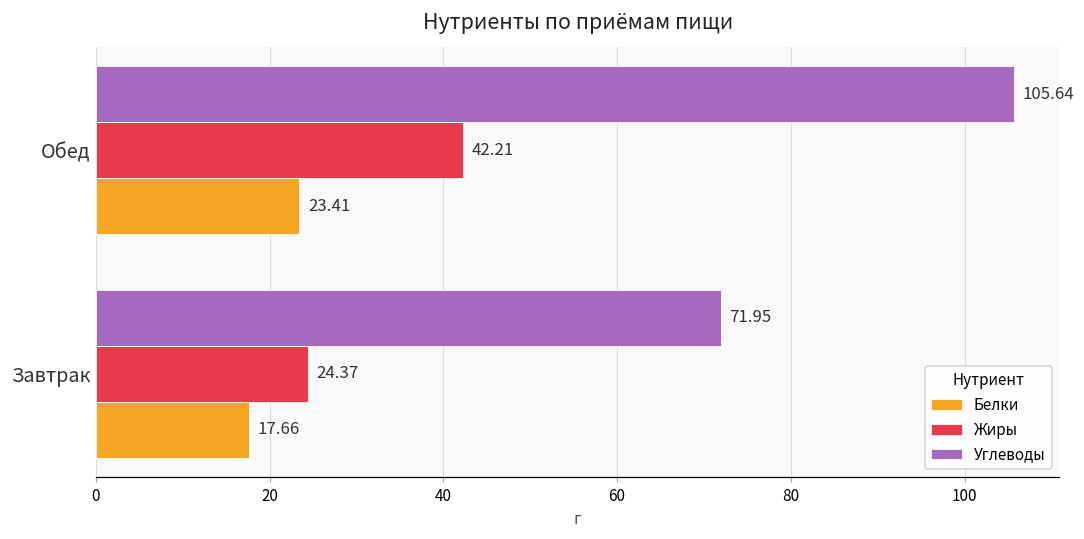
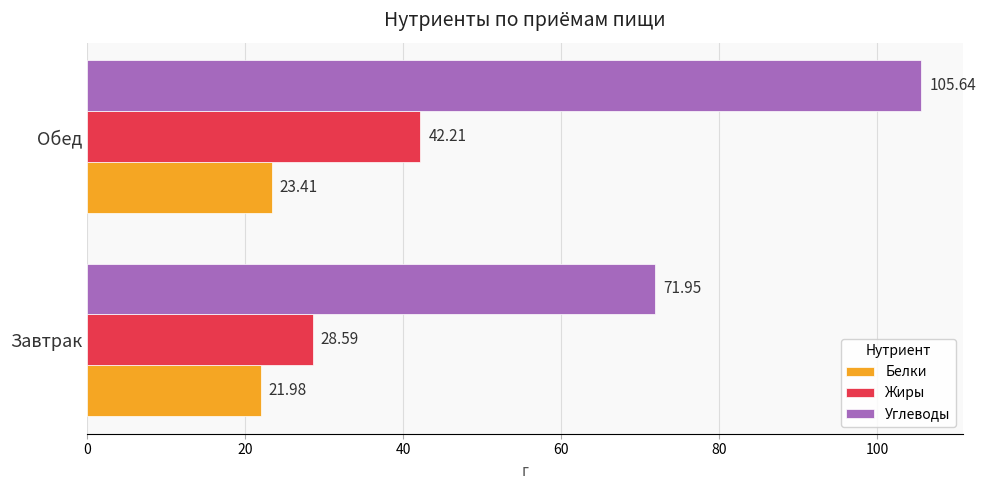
  {
    "Белки": {
      "Обед": 23.41,
-     "Завтрак": 17.66
+     "Завтрак": 21.98
    },
    "Жиры": {
      "Обед": 42.21,
-     "Завтрак": 24.37
+     "Завтрак": 28.59
    },
    "Углеводы": {
      "Обед": 105.64,
      "Завтрак": 71.95
    }
  }
